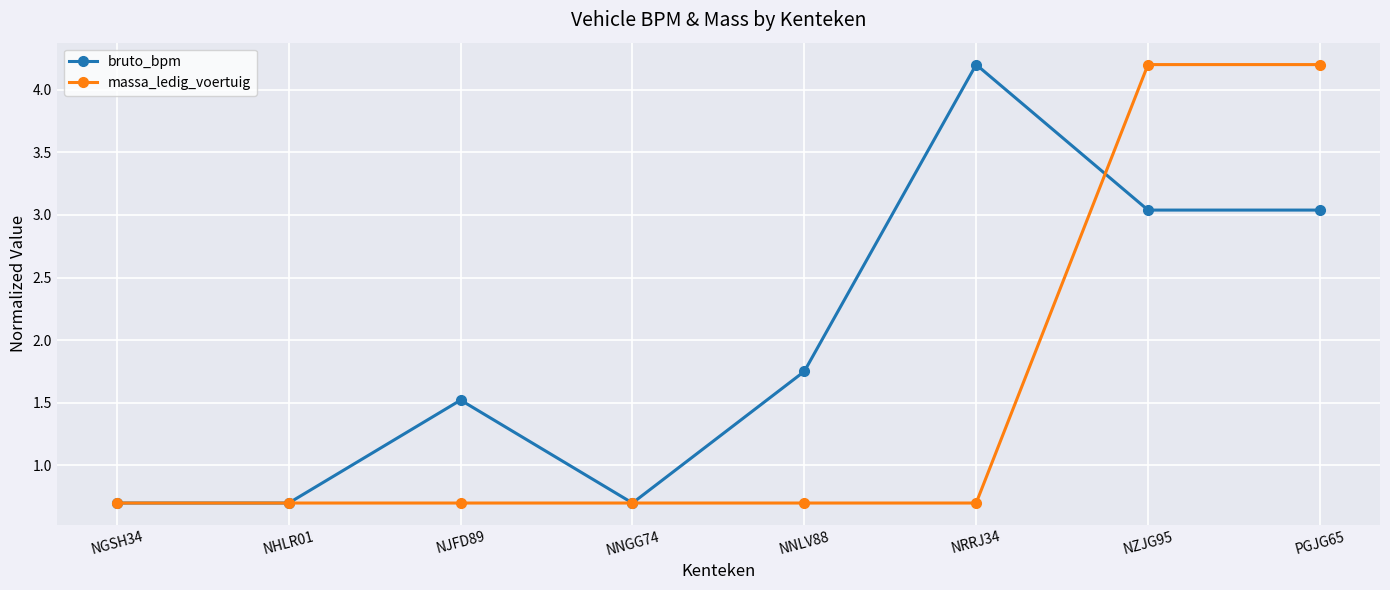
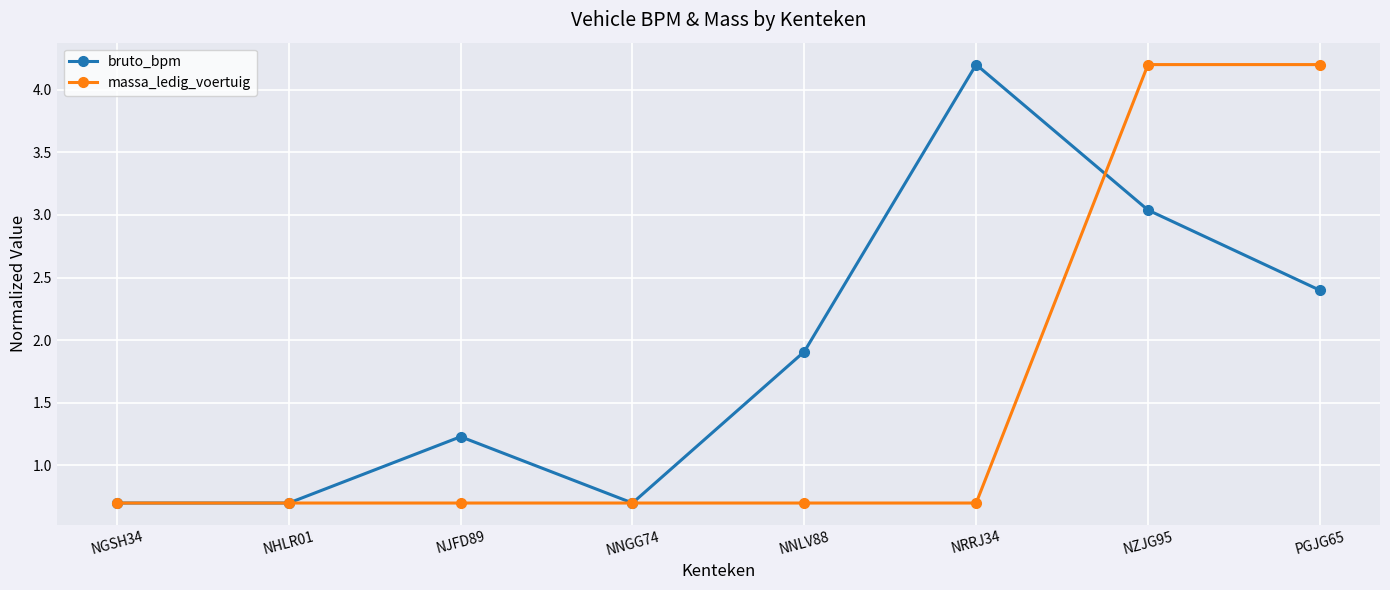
  {
    "bruto_bpm": {
-     "NJFD89": 1.52,
-     "NNLV88": 1.75,
+     "NJFD89": 1.23,
+     "NNLV88": 1.91,
      "NRRJ34": 4.20,
      "NZJG95": 3.04,
-     "PGJG65": 3.04
+     "PGJG65": 2.40
    },
    "massa_ledig_voertuig": {
      "NJFD89": 0.70,
      "NNLV88": 0.70,
      "NRRJ34": 0.70,
      "NZJG95": 4.20,
      "PGJG65": 4.20
    }
  }
